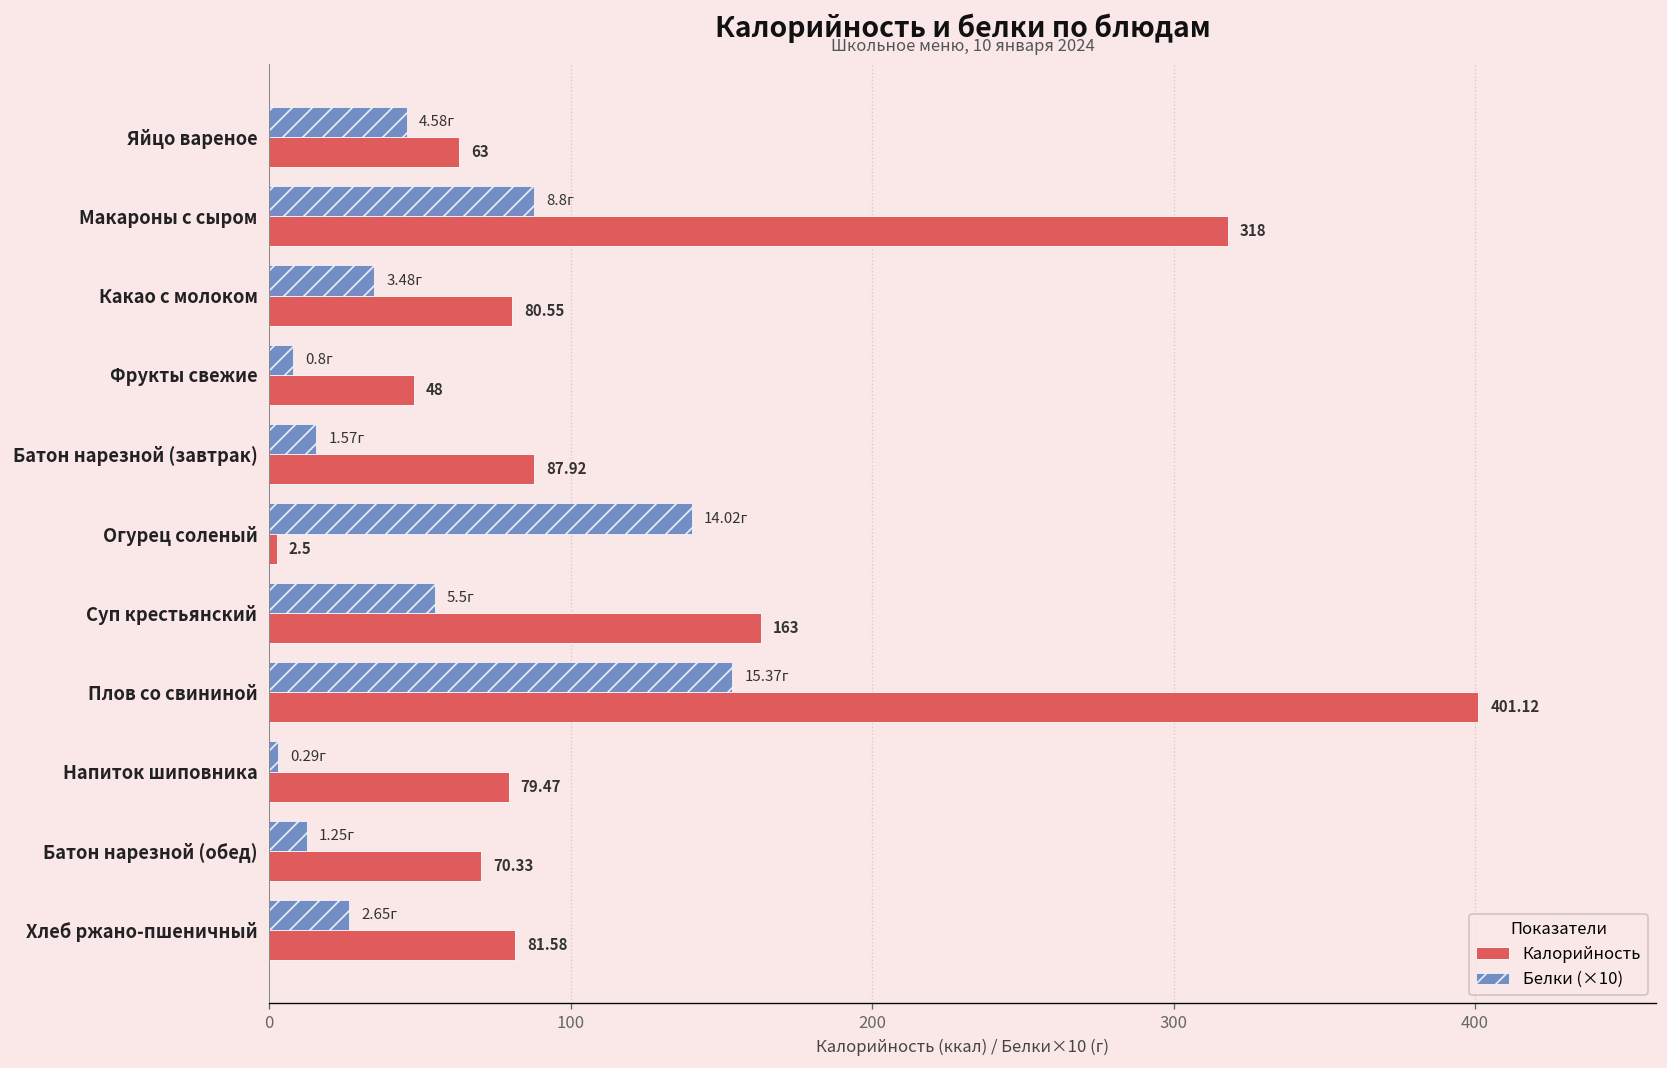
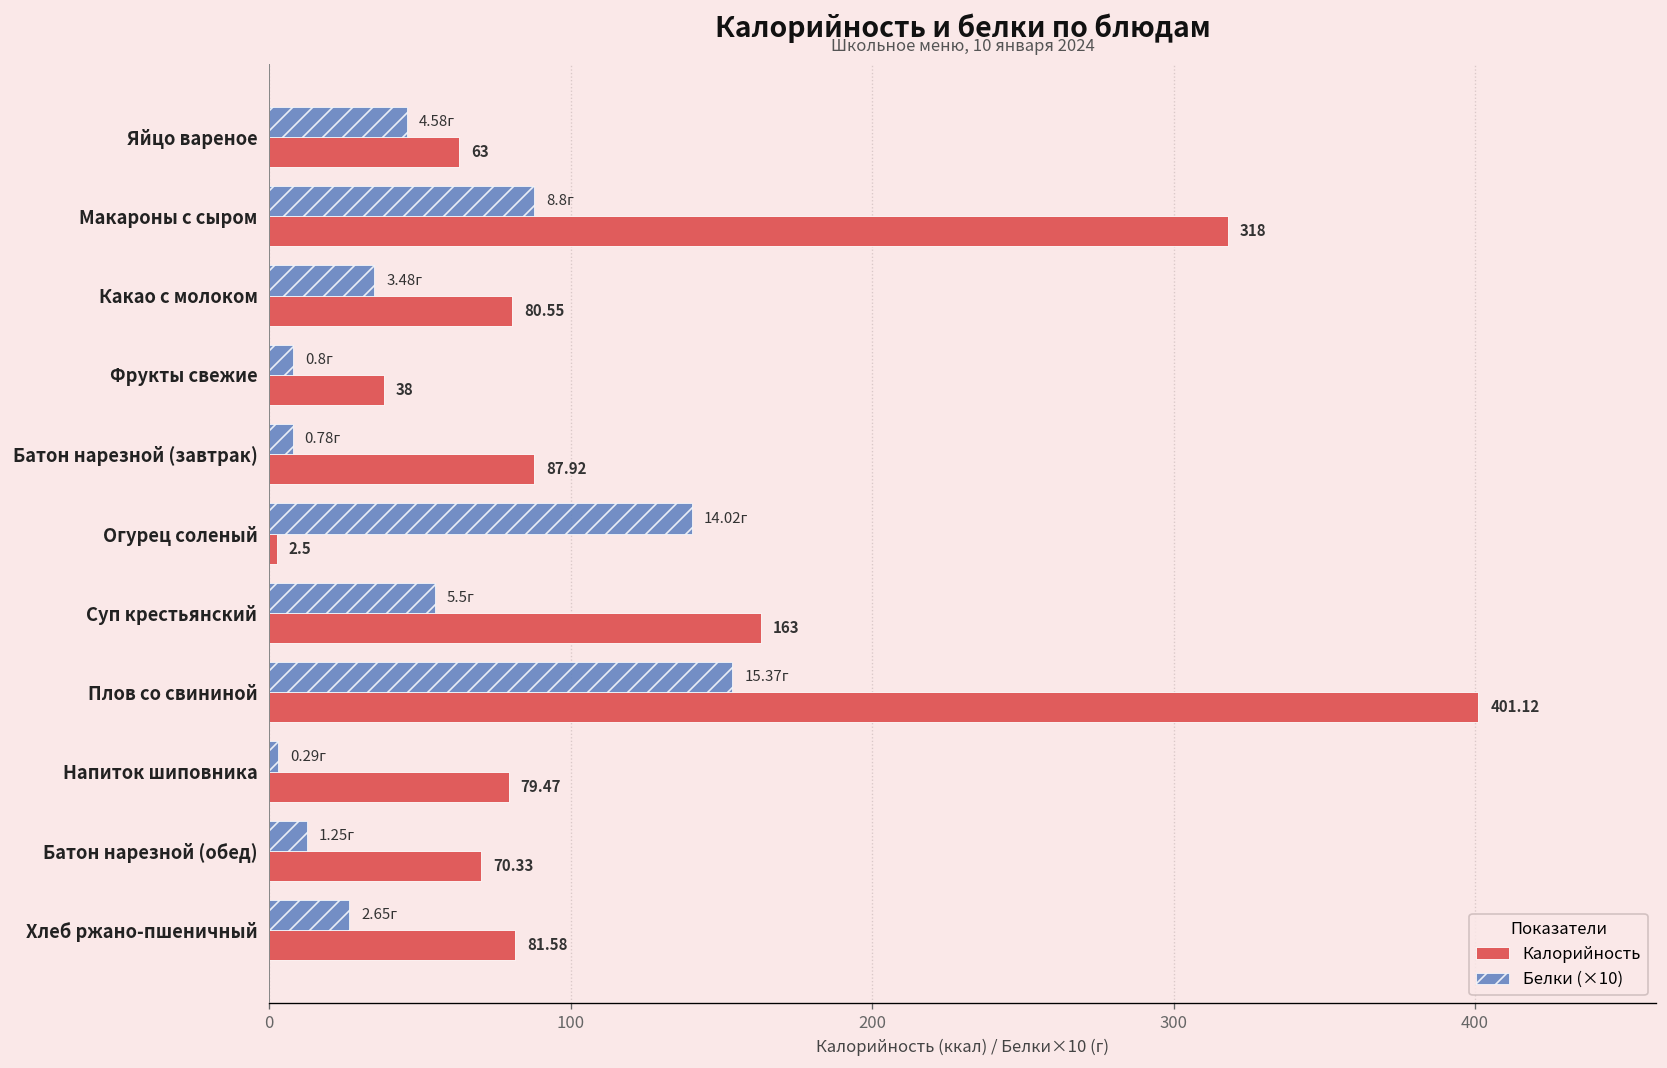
  {
    "Калорийность": {
      "Яйцо вареное": "63",
      "Макароны с сыром": "318",
      "Какао с молоком": "80.55",
-     "Фрукты свежие": "48",
+     "Фрукты свежие": "38",
      "Батон нарезной (завтрак)": "87.92",
      "Огурец соленый": "2.5",
      "Суп крестьянский": "163",
      "Плов со свининой": "401.12",
      "Напиток шиповника": "79.47",
      "Батон нарезной (обед)": "70.33",
      "Хлеб ржано-пшеничный": "81.58"
    },
    "Белки (×10)": {
-     "Батон нарезной (завтрак)": "1.57г"
+     "Батон нарезной (завтрак)": "0.78г"
    }
  }
